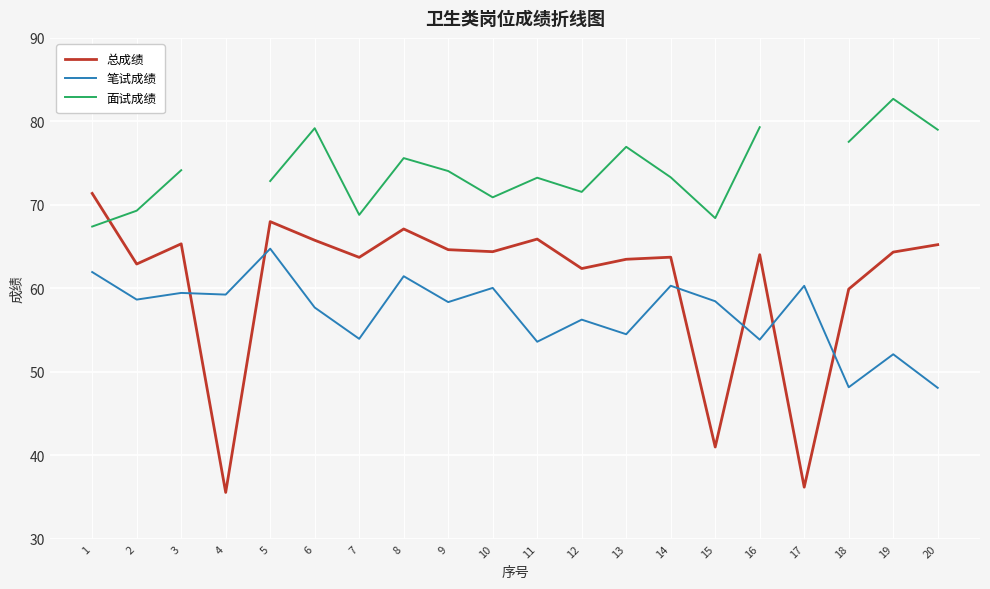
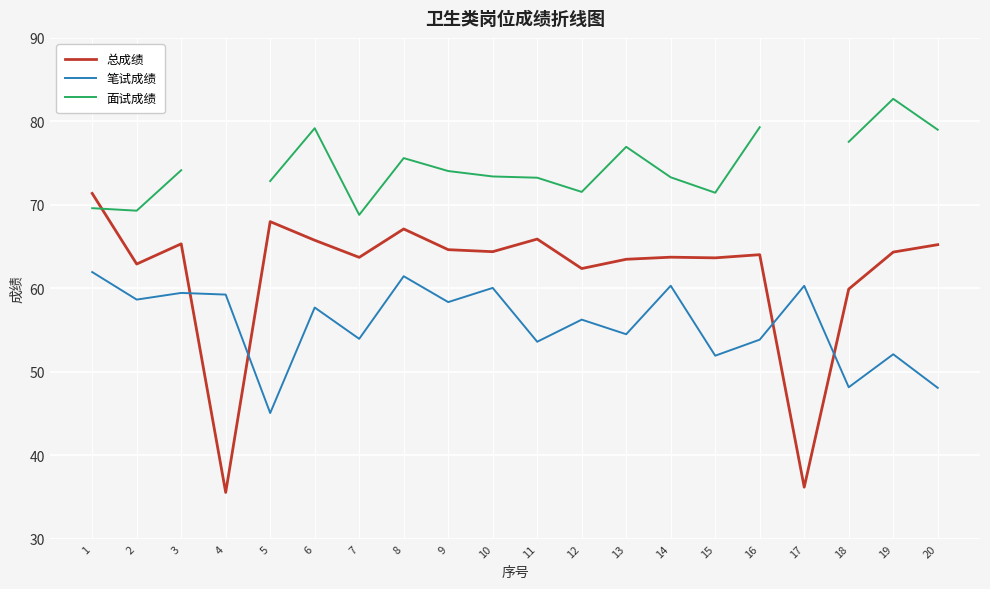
  {
    "总成绩": {
      "1": 71,
      "2": 63,
      "3": 65,
      "4": 36,
      "5": 68,
      "6": 66,
      "7": 64,
      "8": 67,
      "9": 65,
      "10": 64,
      "11": 66,
      "12": 62,
      "13": 63,
      "14": 64,
-     "15": 41,
+     "15": 64,
      "16": 64,
      "17": 36,
      "18": 60,
      "19": 64,
      "20": 65
    },
    "笔试成绩": {
      "1": 62,
      "2": 59,
      "3": 59,
      "4": 59,
-     "5": 65,
+     "5": 45,
      "6": 58,
      "7": 54,
      "8": 61,
      "9": 58,
      "10": 60,
      "11": 54,
      "12": 56,
      "13": 55,
      "14": 60,
-     "15": 58,
+     "15": 52,
      "16": 54,
      "17": 60,
      "18": 48,
      "19": 52,
      "20": 48
    },
    "面试成绩": {
-     "1": 67,
+     "1": 70,
      "2": 69,
      "3": 74,
      "5": 73,
      "6": 79,
      "7": 69,
      "8": 76,
      "9": 74,
-     "10": 71,
+     "10": 73,
      "11": 73,
      "12": 72,
      "13": 77,
      "14": 73,
-     "15": 68,
+     "15": 71,
      "16": 79,
      "18": 78,
      "19": 83,
      "20": 79
    }
  }
